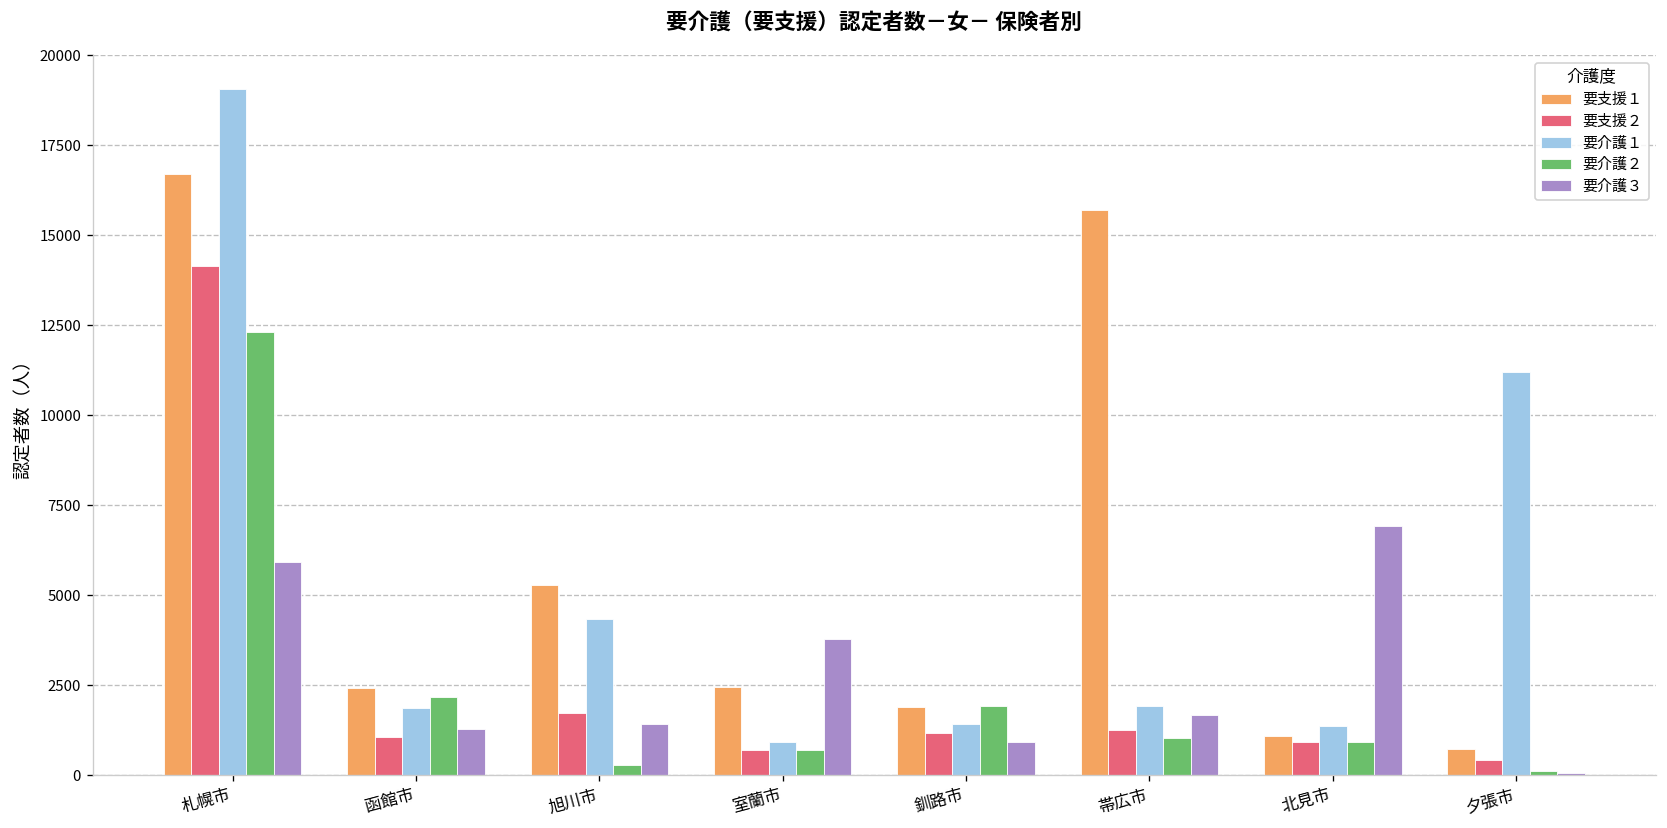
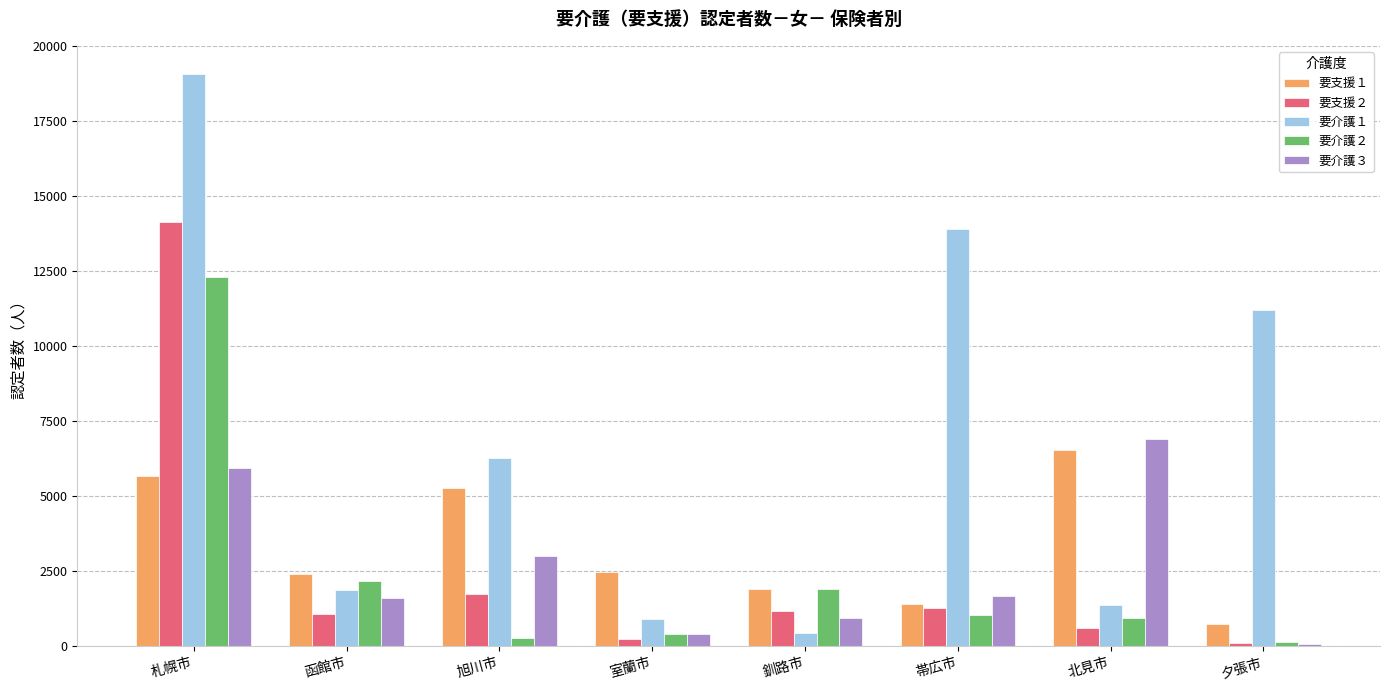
  {
    "要支援１": {
-     "札幌市": 16700,
+     "札幌市": 5700,
      "函館市": 2400,
      "旭川市": 5300,
      "室蘭市": 2500,
      "釧路市": 1900,
-     "帯広市": 15700,
-     "北見市": 1100,
+     "帯広市": 1400,
+     "北見市": 6500,
      "夕張市": 700
    },
    "要支援２": {
      "札幌市": 14100,
      "函館市": 1100,
      "旭川市": 1700,
-     "室蘭市": 700,
+     "室蘭市": 200,
      "釧路市": 1200,
      "帯広市": 1300,
-     "北見市": 900,
-     "夕張市": 400
+     "北見市": 600,
+     "夕張市": 100
    },
    "要介護１": {
      "札幌市": 19100,
      "函館市": 1900,
-     "旭川市": 4300,
+     "旭川市": 6300,
      "室蘭市": 900,
-     "釧路市": 1400,
-     "帯広市": 1900,
+     "釧路市": 400,
+     "帯広市": 13900,
      "北見市": 1400,
      "夕張市": 11200
    },
    "要介護２": {
      "札幌市": 12300,
      "函館市": 2200,
      "旭川市": 300,
-     "室蘭市": 700,
+     "室蘭市": 400,
      "釧路市": 1900,
      "帯広市": 1000,
      "北見市": 900,
      "夕張市": 100
    },
    "要介護３": {
      "札幌市": 5900,
-     "函館市": 1300,
-     "旭川市": 1400,
-     "室蘭市": 3800,
+     "函館市": 1600,
+     "旭川市": 3000,
+     "室蘭市": 400,
      "釧路市": 900,
      "帯広市": 1700,
      "北見市": 6900
    }
  }
